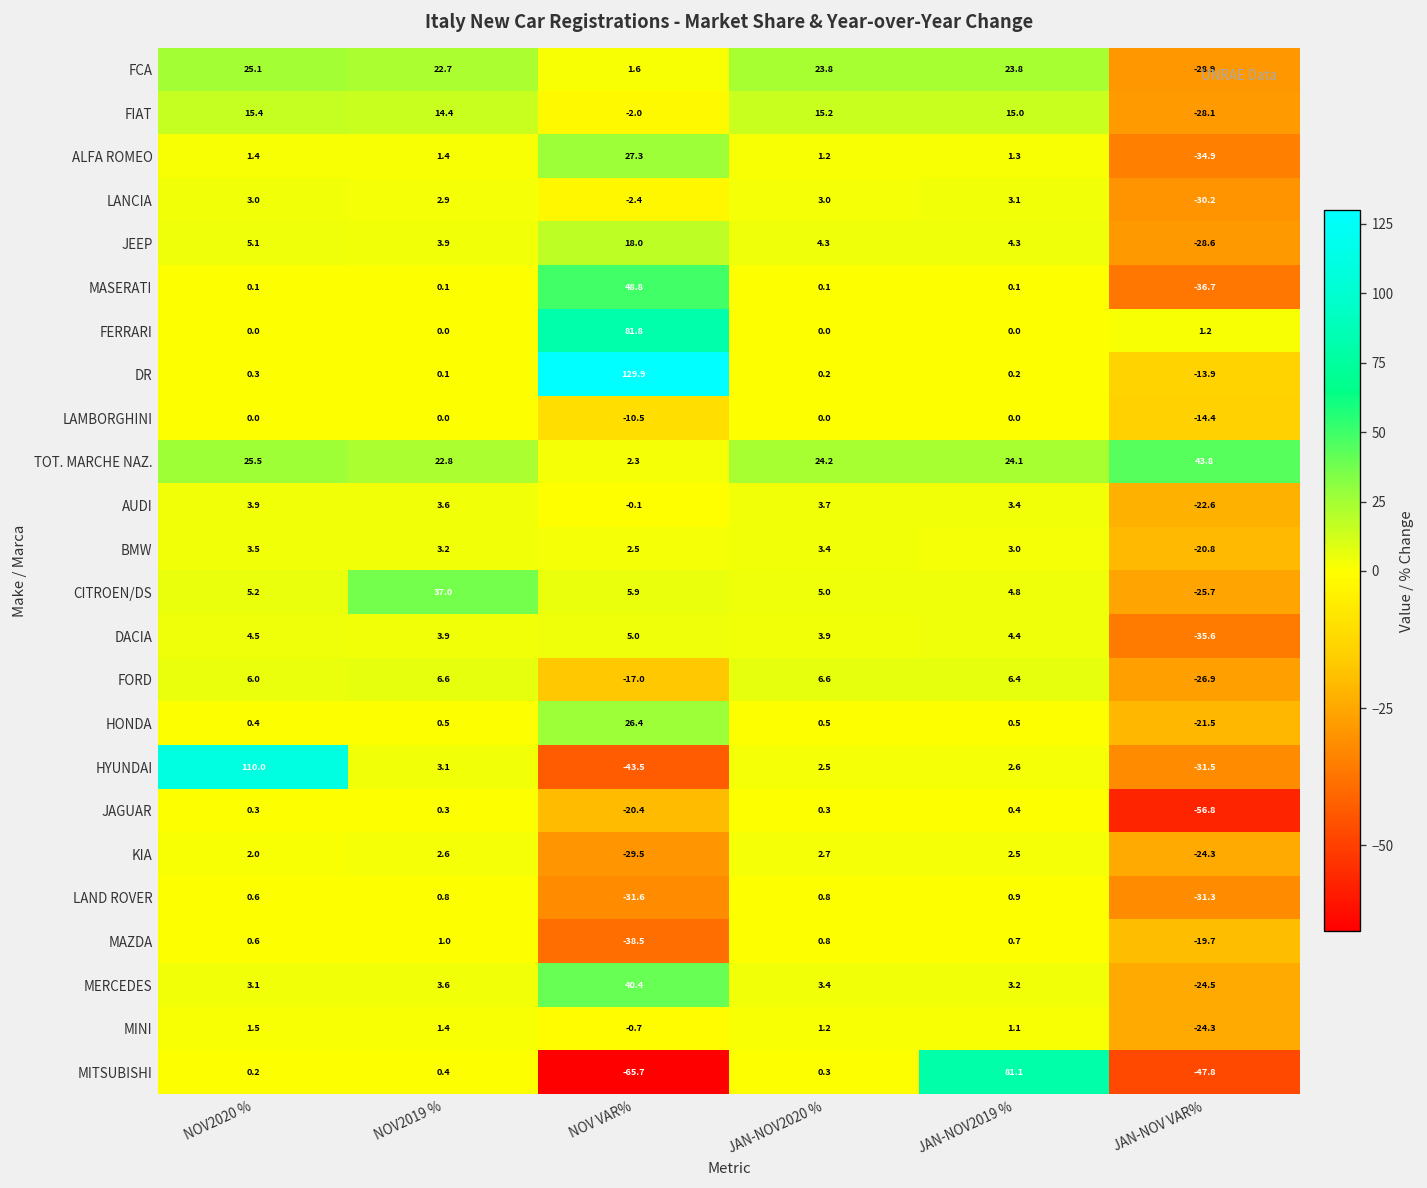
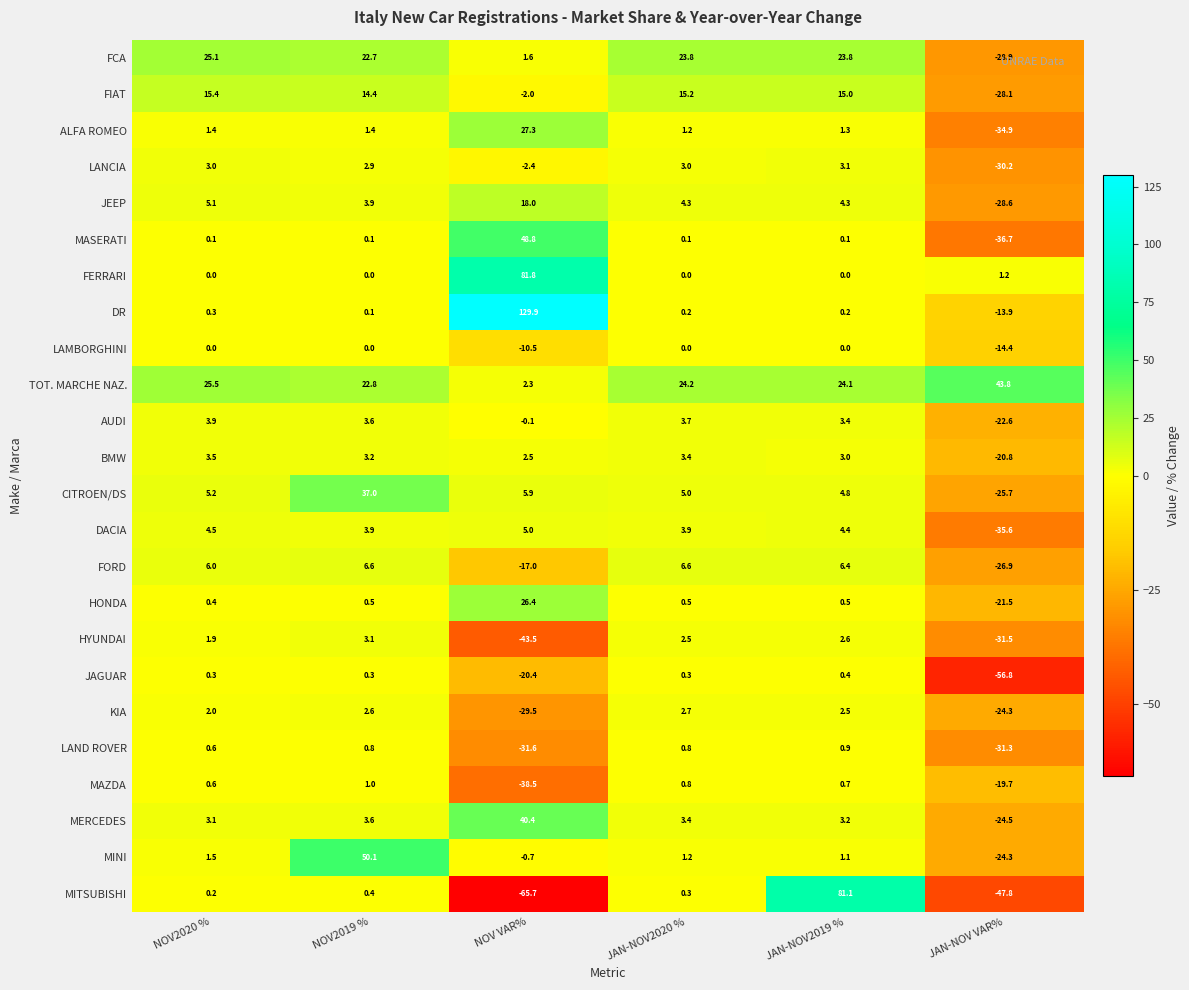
  {
    "FCA": {
      "NOV2020 %": 25.1,
      "NOV2019 %": 22.7,
      "NOV VAR%": 1.6,
      "JAN-NOV2020 %": 23.8,
      "JAN-NOV2019 %": 23.8
    },
    "FIAT": {
      "NOV2020 %": 15.4,
      "NOV2019 %": 14.4,
      "NOV VAR%": -2.0,
      "JAN-NOV2020 %": 15.2,
      "JAN-NOV2019 %": 15.0,
      "JAN-NOV VAR%": -28.1
    },
    "ALFA ROMEO": {
      "NOV2020 %": 1.4,
      "NOV2019 %": 1.4,
      "NOV VAR%": 27.3,
      "JAN-NOV2020 %": 1.2,
      "JAN-NOV2019 %": 1.3,
      "JAN-NOV VAR%": -34.9
    },
    "LANCIA": {
      "NOV2020 %": 3.0,
      "NOV2019 %": 2.9,
      "NOV VAR%": -2.4,
      "JAN-NOV2020 %": 3.0,
      "JAN-NOV2019 %": 3.1,
      "JAN-NOV VAR%": -30.2
    },
    "JEEP": {
      "NOV2020 %": 5.1,
      "NOV2019 %": 3.9,
      "NOV VAR%": 18.0,
      "JAN-NOV2020 %": 4.3,
      "JAN-NOV2019 %": 4.3,
      "JAN-NOV VAR%": -28.6
    },
    "MASERATI": {
      "NOV2020 %": 0.1,
      "NOV2019 %": 0.1,
      "NOV VAR%": 48.8,
      "JAN-NOV2020 %": 0.1,
      "JAN-NOV2019 %": 0.1,
      "JAN-NOV VAR%": -36.7
    },
    "FERRARI": {
      "NOV2020 %": 0.0,
      "NOV2019 %": 0.0,
      "NOV VAR%": 81.8,
      "JAN-NOV2020 %": 0.0,
      "JAN-NOV2019 %": 0.0,
      "JAN-NOV VAR%": 1.2
    },
    "DR": {
      "NOV2020 %": 0.3,
      "NOV2019 %": 0.1,
      "NOV VAR%": 129.9,
      "JAN-NOV2020 %": 0.2,
      "JAN-NOV2019 %": 0.2,
      "JAN-NOV VAR%": -13.9
    },
    "LAMBORGHINI": {
      "NOV2020 %": 0.0,
      "NOV2019 %": 0.0,
      "NOV VAR%": -10.5,
      "JAN-NOV2020 %": 0.0,
      "JAN-NOV2019 %": 0.0,
      "JAN-NOV VAR%": -14.4
    },
    "TOT. MARCHE NAZ.": {
      "NOV2020 %": 25.5,
      "NOV2019 %": 22.8,
      "NOV VAR%": 2.3,
      "JAN-NOV2020 %": 24.2,
      "JAN-NOV2019 %": 24.1,
      "JAN-NOV VAR%": 43.8
    },
    "AUDI": {
      "NOV2020 %": 3.9,
      "NOV2019 %": 3.6,
      "NOV VAR%": -0.1,
      "JAN-NOV2020 %": 3.7,
      "JAN-NOV2019 %": 3.4,
      "JAN-NOV VAR%": -22.6
    },
    "BMW": {
      "NOV2020 %": 3.5,
      "NOV2019 %": 3.2,
      "NOV VAR%": 2.5,
      "JAN-NOV2020 %": 3.4,
      "JAN-NOV2019 %": 3.0,
      "JAN-NOV VAR%": -20.8
    },
    "CITROEN/DS": {
      "NOV2020 %": 5.2,
      "NOV2019 %": 37.0,
      "NOV VAR%": 5.9,
      "JAN-NOV2020 %": 5.0,
      "JAN-NOV2019 %": 4.8,
      "JAN-NOV VAR%": -25.7
    },
    "DACIA": {
      "NOV2020 %": 4.5,
      "NOV2019 %": 3.9,
      "NOV VAR%": 5.0,
      "JAN-NOV2020 %": 3.9,
      "JAN-NOV2019 %": 4.4,
      "JAN-NOV VAR%": -35.6
    },
    "FORD": {
      "NOV2020 %": 6.0,
      "NOV2019 %": 6.6,
      "NOV VAR%": -17.0,
      "JAN-NOV2020 %": 6.6,
      "JAN-NOV2019 %": 6.4,
      "JAN-NOV VAR%": -26.9
    },
    "HONDA": {
      "NOV2020 %": 0.4,
      "NOV2019 %": 0.5,
      "NOV VAR%": 26.4,
      "JAN-NOV2020 %": 0.5,
      "JAN-NOV2019 %": 0.5,
      "JAN-NOV VAR%": -21.5
    },
    "HYUNDAI": {
-     "NOV2020 %": 110.0,
+     "NOV2020 %": 1.9,
      "NOV2019 %": 3.1,
      "NOV VAR%": -43.5,
      "JAN-NOV2020 %": 2.5,
      "JAN-NOV2019 %": 2.6,
      "JAN-NOV VAR%": -31.5
    },
    "JAGUAR": {
      "NOV2020 %": 0.3,
      "NOV2019 %": 0.3,
      "NOV VAR%": -20.4,
      "JAN-NOV2020 %": 0.3,
      "JAN-NOV2019 %": 0.4,
      "JAN-NOV VAR%": -56.8
    },
    "KIA": {
      "NOV2020 %": 2.0,
      "NOV2019 %": 2.6,
      "NOV VAR%": -29.5,
      "JAN-NOV2020 %": 2.7,
      "JAN-NOV2019 %": 2.5,
      "JAN-NOV VAR%": -24.3
    },
    "LAND ROVER": {
      "NOV2020 %": 0.6,
      "NOV2019 %": 0.8,
      "NOV VAR%": -31.6,
      "JAN-NOV2020 %": 0.8,
      "JAN-NOV2019 %": 0.9,
      "JAN-NOV VAR%": -31.3
    },
    "MAZDA": {
      "NOV2020 %": 0.6,
      "NOV2019 %": 1.0,
      "NOV VAR%": -38.5,
      "JAN-NOV2020 %": 0.8,
      "JAN-NOV2019 %": 0.7,
      "JAN-NOV VAR%": -19.7
    },
    "MERCEDES": {
      "NOV2020 %": 3.1,
      "NOV2019 %": 3.6,
      "NOV VAR%": 40.4,
      "JAN-NOV2020 %": 3.4,
      "JAN-NOV2019 %": 3.2,
      "JAN-NOV VAR%": -24.5
    },
    "MINI": {
      "NOV2020 %": 1.5,
-     "NOV2019 %": 1.4,
+     "NOV2019 %": 50.1,
      "NOV VAR%": -0.7,
      "JAN-NOV2020 %": 1.2,
      "JAN-NOV2019 %": 1.1,
      "JAN-NOV VAR%": -24.3
    },
    "MITSUBISHI": {
      "NOV2020 %": 0.2,
      "NOV2019 %": 0.4,
      "NOV VAR%": -65.7,
      "JAN-NOV2020 %": 0.3,
      "JAN-NOV2019 %": 81.1,
      "JAN-NOV VAR%": -47.8
    }
  }
